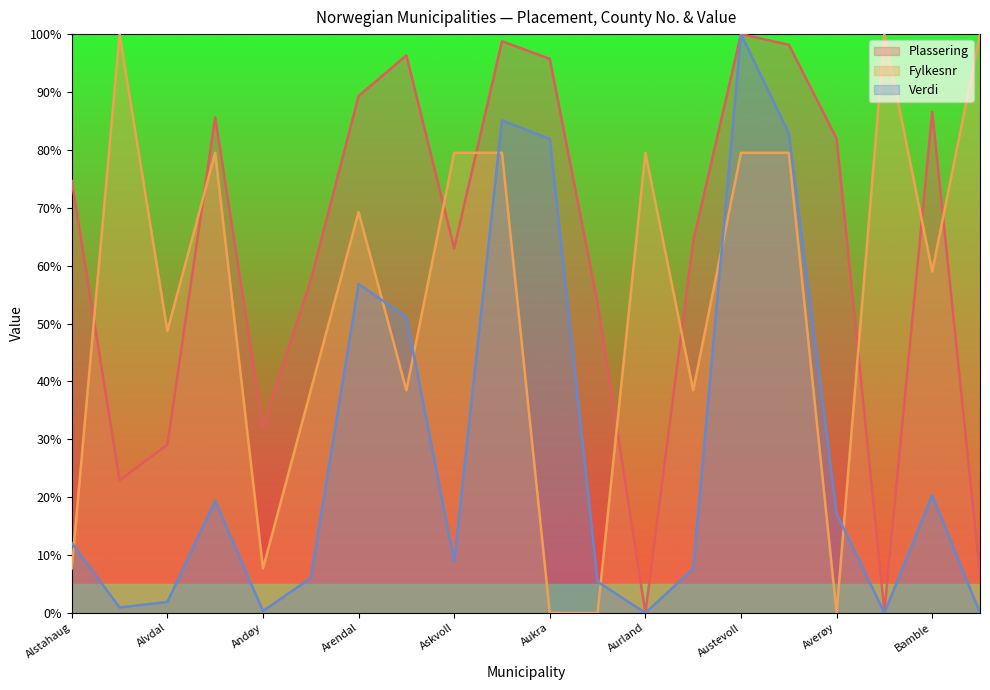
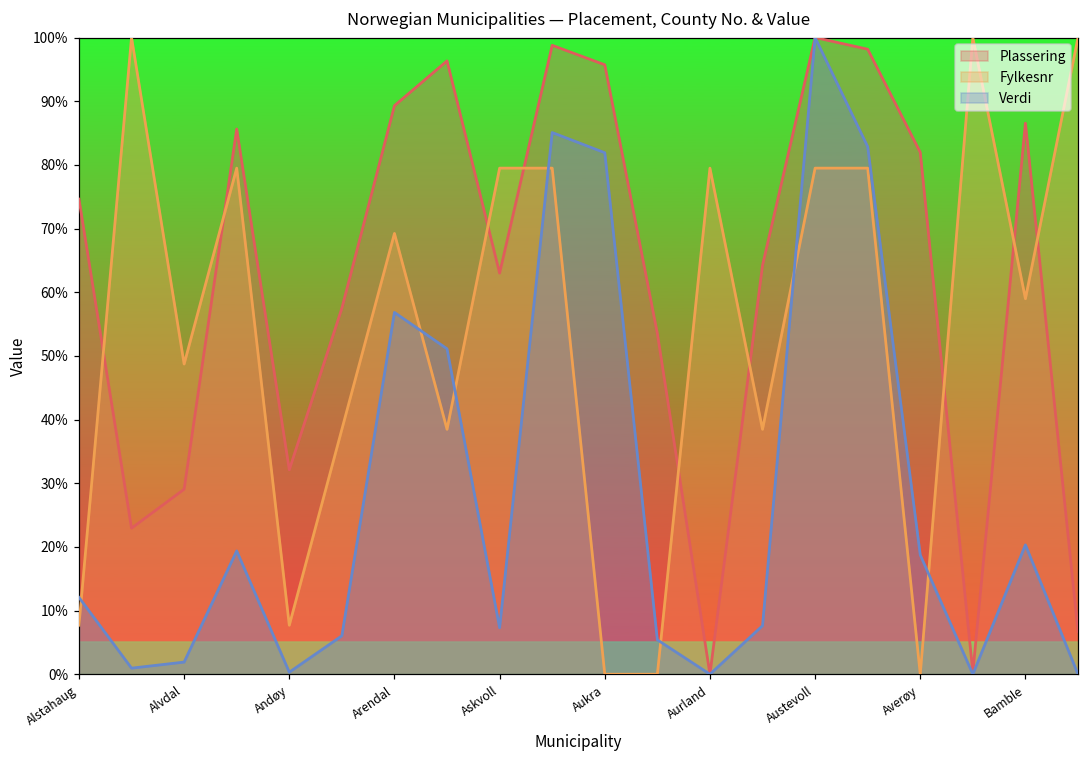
  {
    "Verdi": {
      "Alstahaug": "12%",
      "Arendal": "57%",
-     "Askvoll": "9%",
+     "Askvoll": "7%",
      "Aukra": "82%",
-     "Averøy": "17%",
+     "Averøy": "19%",
      "Bamble": "20%"
    }
  }
